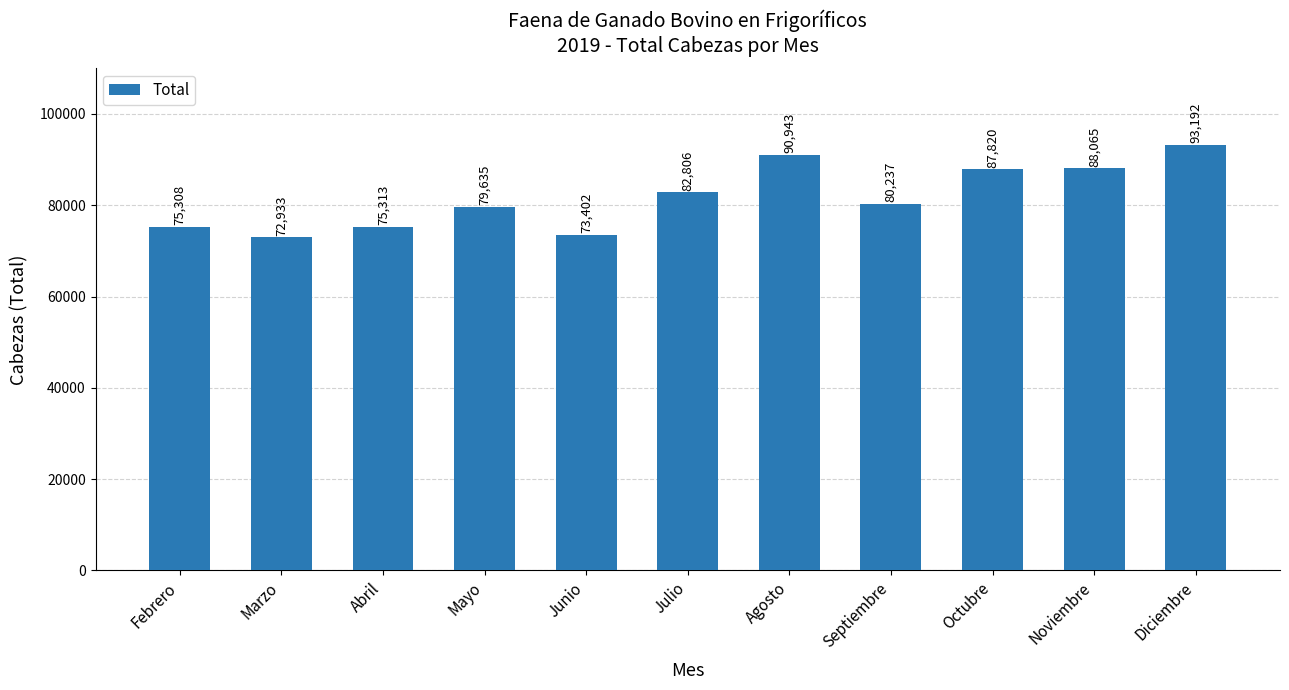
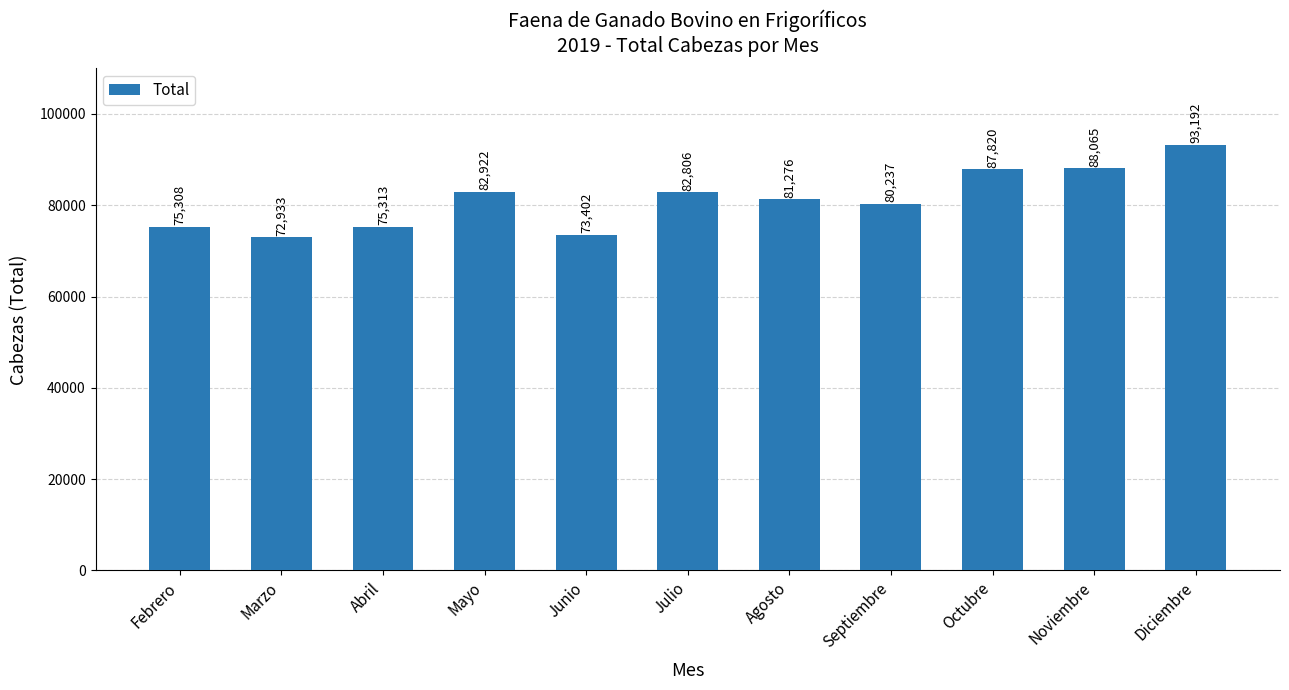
  {
    "Febrero": "75,308",
    "Marzo": "72,933",
    "Abril": "75,313",
-   "Mayo": "79,635",
+   "Mayo": "82,922",
    "Junio": "73,402",
    "Julio": "82,806",
-   "Agosto": "90,943",
+   "Agosto": "81,276",
    "Septiembre": "80,237",
    "Octubre": "87,820",
    "Noviembre": "88,065",
    "Diciembre": "93,192"
  }
